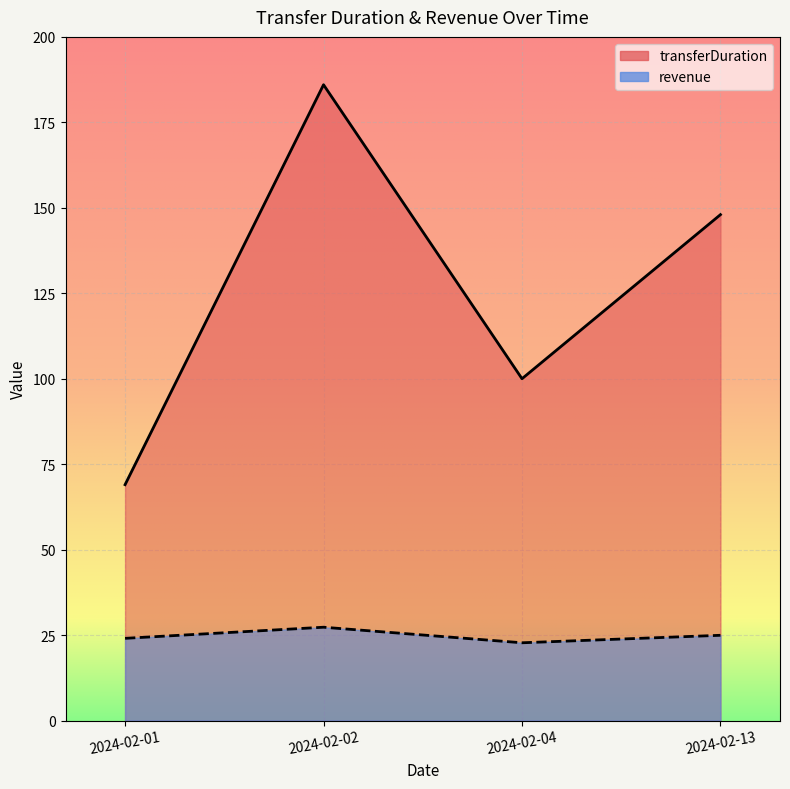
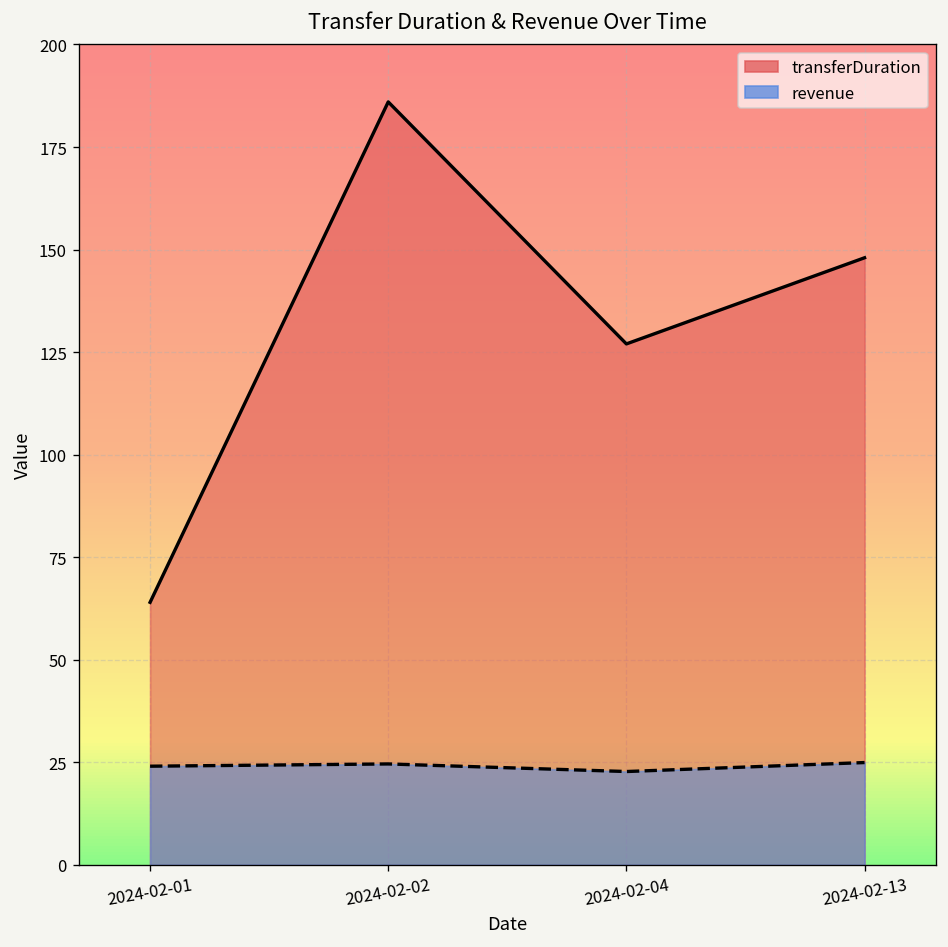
  {
    "transferDuration": {
-     "2024-02-01": 69,
+     "2024-02-01": 64,
      "2024-02-02": 186,
-     "2024-02-04": 100,
+     "2024-02-04": 127,
      "2024-02-13": 148
    },
    "revenue": {
      "2024-02-01": 24,
-     "2024-02-02": 27,
+     "2024-02-02": 25,
      "2024-02-04": 23,
      "2024-02-13": 25
    }
  }
